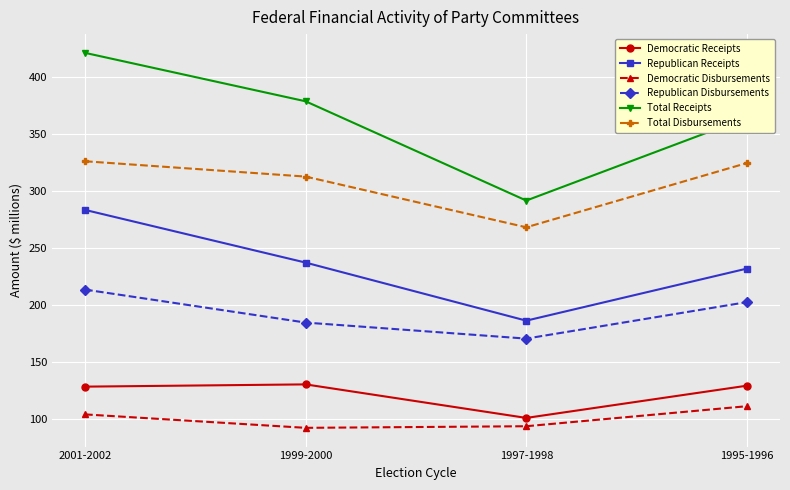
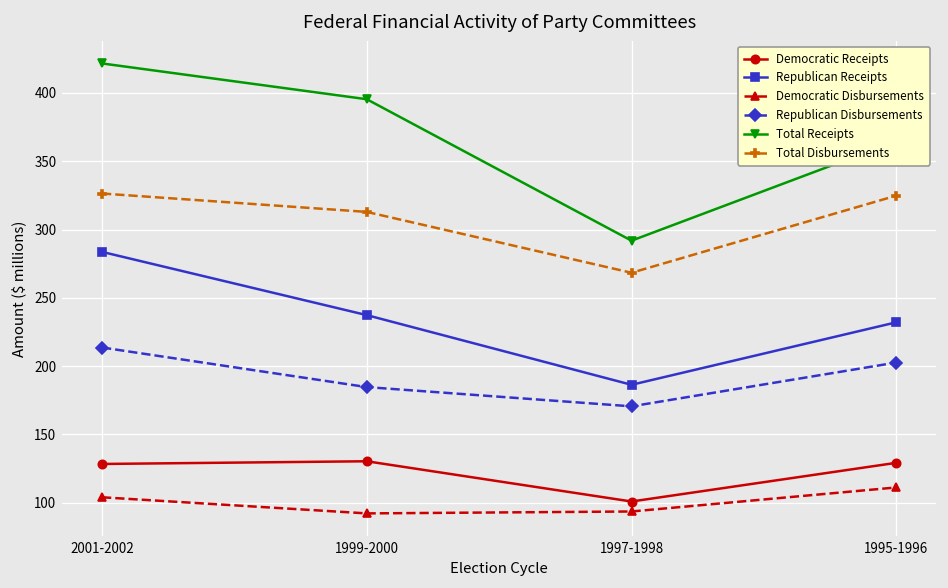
  {
    "Total Receipts": {
      "2001-2002": 422,
-     "1999-2000": 379,
+     "1999-2000": 395,
      "1997-1998": 292
    },
    "Total Disbursements": {
      "2001-2002": 326,
      "1999-2000": 313,
      "1997-1998": 268,
      "1995-1996": 325
    }
  }
